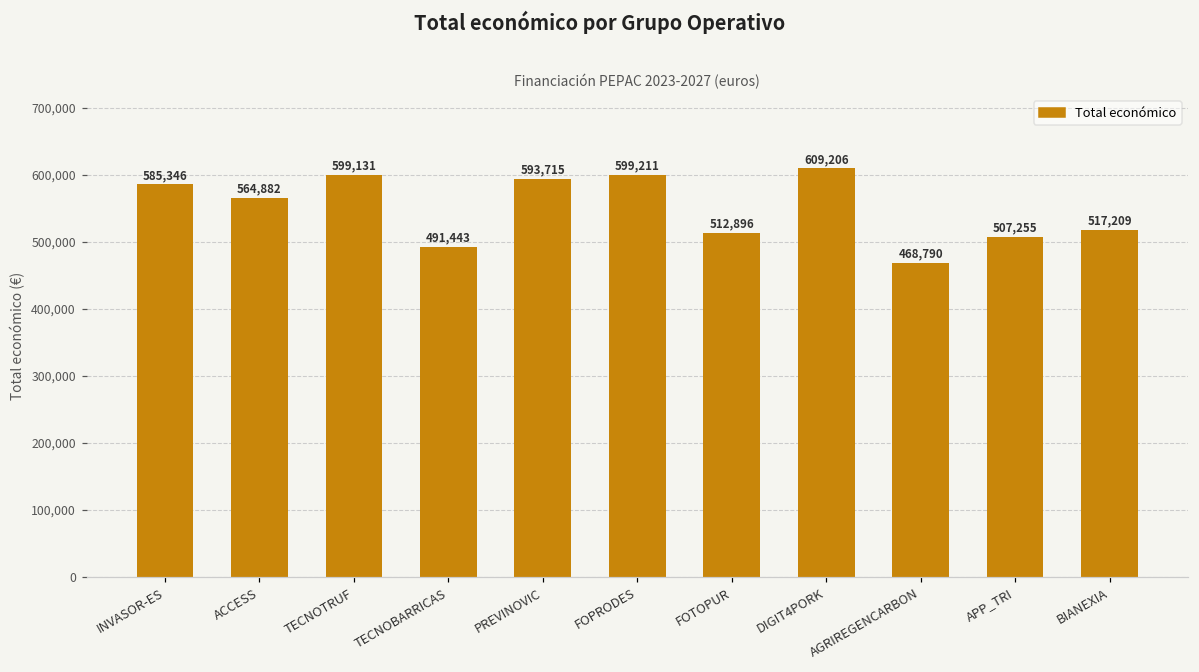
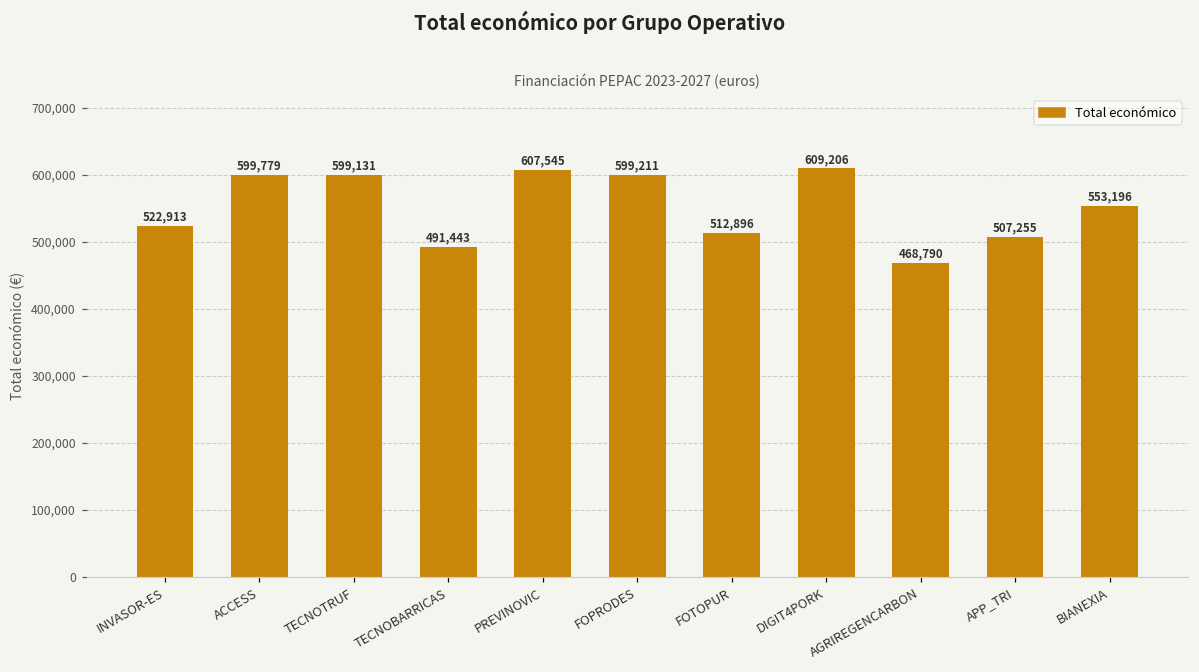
  {
-   "INVASOR-ES": "585,346",
-   "ACCESS": "564,882",
+   "INVASOR-ES": "522,913",
+   "ACCESS": "599,779",
    "TECNOTRUF": "599,131",
    "TECNOBARRICAS": "491,443",
-   "PREVINOVIC": "593,715",
+   "PREVINOVIC": "607,545",
    "FOPRODES": "599,211",
    "FOTOPUR": "512,896",
    "DIGIT4PORK": "609,206",
    "AGRIREGENCARBON": "468,790",
    "APP_TRI": "507,255",
-   "BIANEXIA": "517,209"
+   "BIANEXIA": "553,196"
  }
